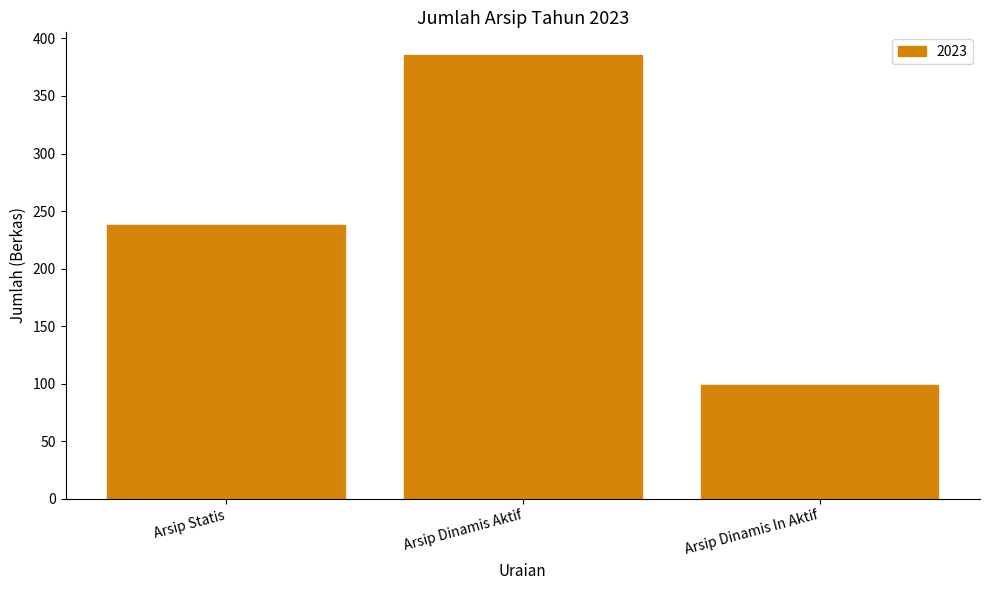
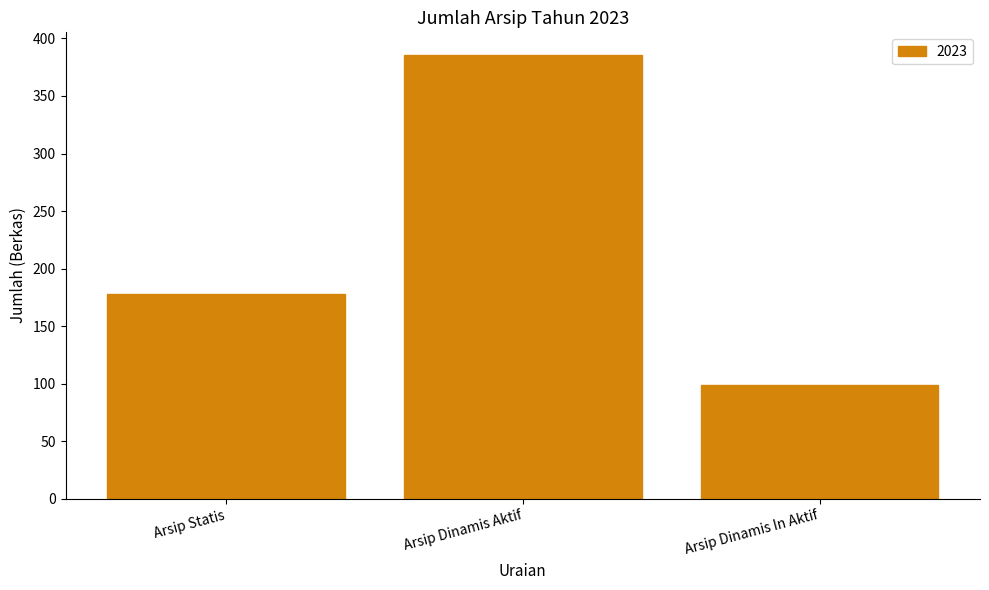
  {
-   "Arsip Statis": 238,
+   "Arsip Statis": 178,
    "Arsip Dinamis Aktif": 386,
    "Arsip Dinamis In Aktif": 99
  }
